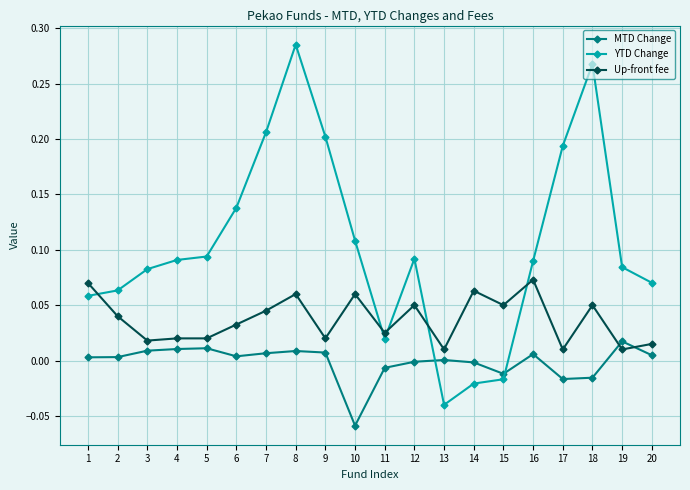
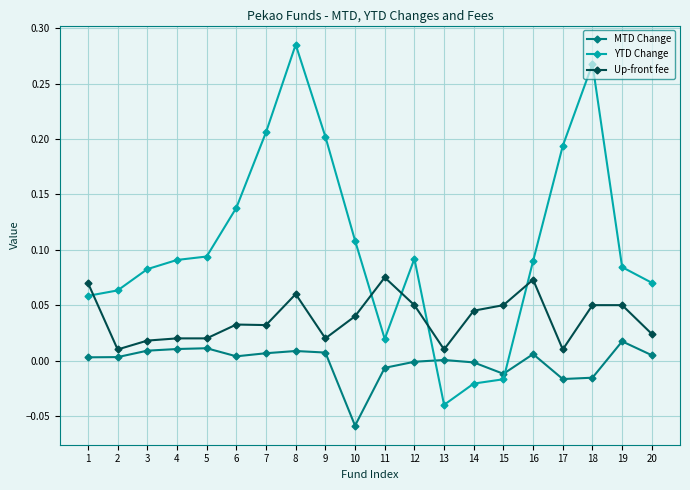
  {
    "Up-front fee": {
      "1": 0.070,
-     "2": 0.04,
+     "2": 0.01,
      "3": 0.018,
      "4": 0.020,
      "5": 0.020,
      "6": 0.033,
-     "7": 0.045,
+     "7": 0.032,
      "8": 0.060,
      "9": 0.020,
-     "10": 0.06,
-     "11": 0.025,
+     "10": 0.04,
+     "11": 0.075,
      "12": 0.050,
      "13": 0.010,
-     "14": 0.063,
+     "14": 0.045,
      "15": 0.050,
      "16": 0.073,
      "17": 0.010,
      "18": 0.050,
-     "19": 0.01,
-     "20": 0.015
+     "19": 0.05,
+     "20": 0.024
    }
  }
